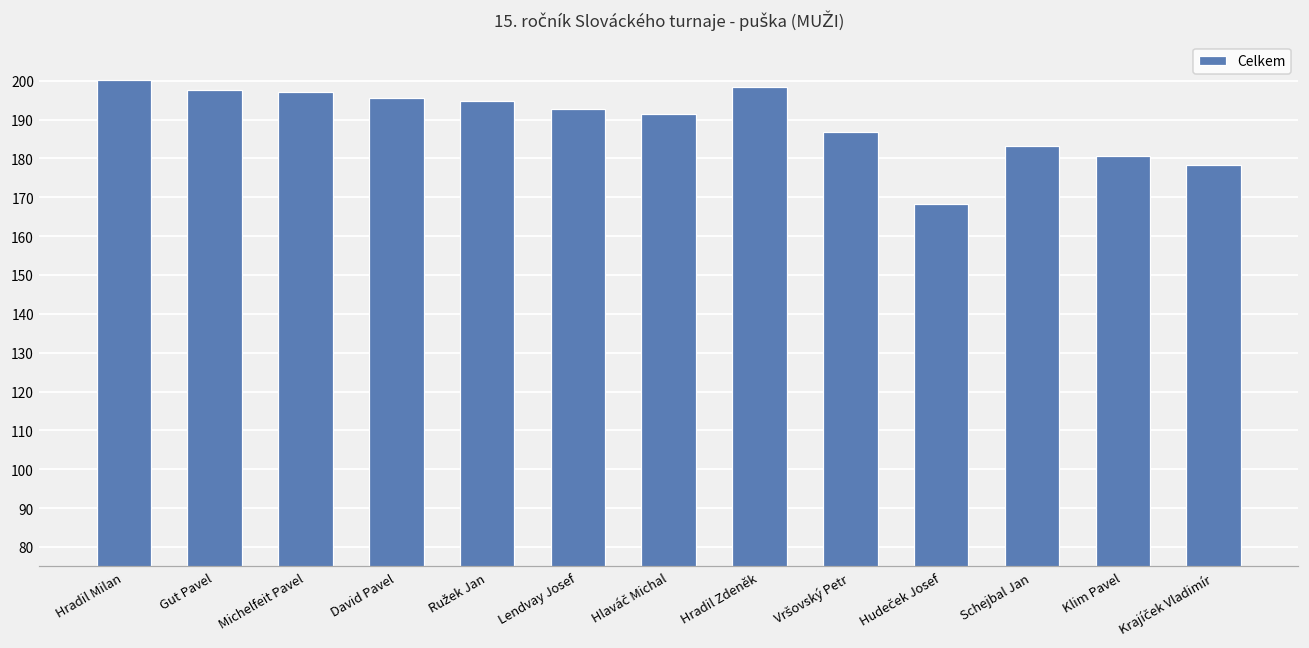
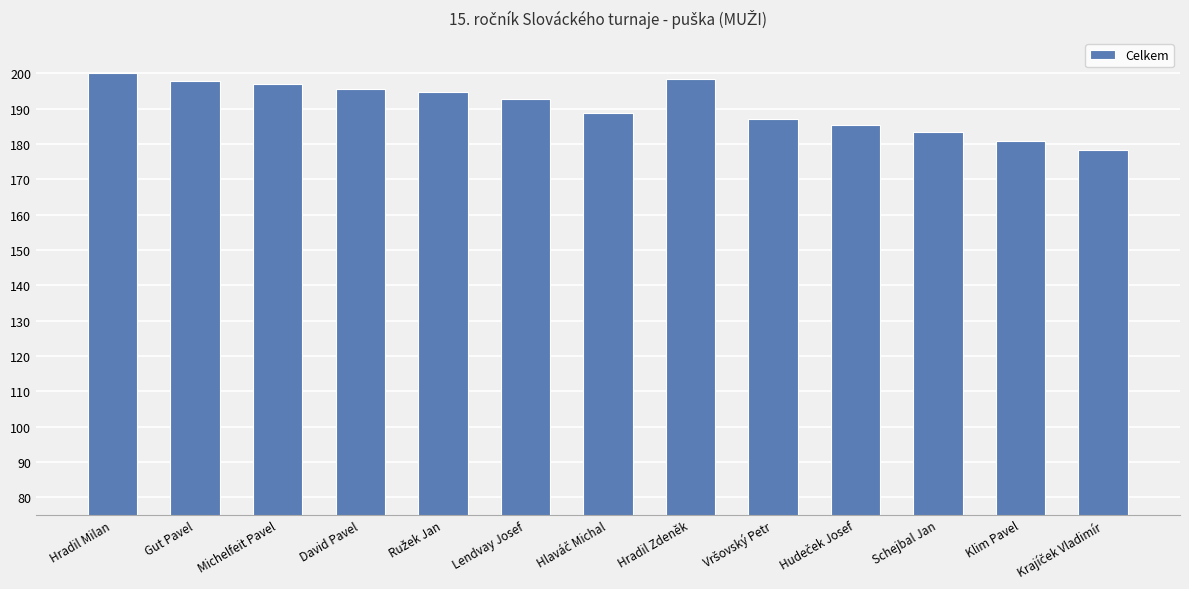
  {
    "Hradil Milan": 200,
    "Gut Pavel": 198,
    "Michelfeit Pavel": 197,
    "David Pavel": 196,
    "Ružek Jan": 195,
    "Lendvay Josef": 193,
-   "Hlaváč Michal": 191,
+   "Hlaváč Michal": 189,
    "Hradil Zdeněk": 198,
    "Vršovský Petr": 187,
-   "Hudeček Josef": 168,
+   "Hudeček Josef": 185,
    "Schejbal Jan": 183,
    "Klim Pavel": 181,
    "Krajíček Vladimír": 178
  }
